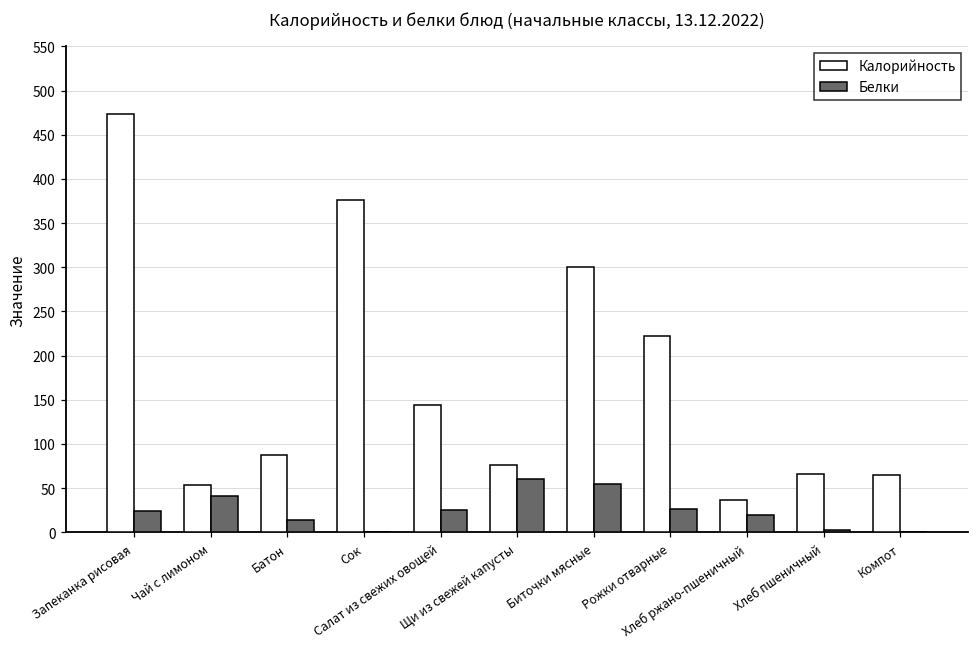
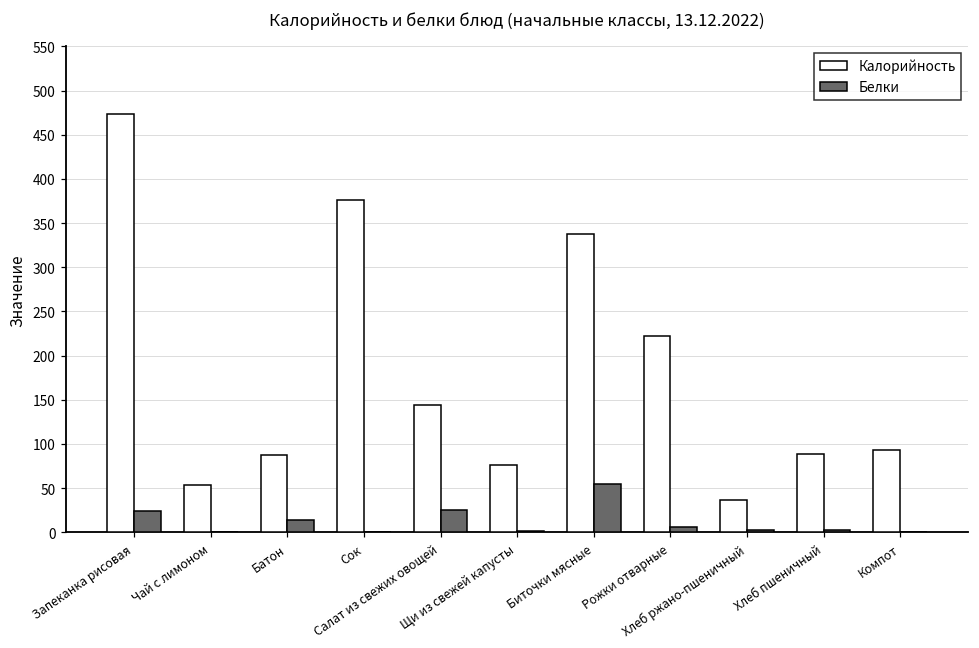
  {
    "Калорийность": {
      "Запеканка рисовая": 470,
      "Чай с лимоном": 50,
      "Батон": 90,
      "Сок": 380,
      "Салат из свежих овощей": 140,
      "Щи из свежей капусты": 80,
-     "Биточки мясные": 300,
+     "Биточки мясные": 340,
      "Рожки отварные": 220,
      "Хлеб ржано-пшеничный": 40,
-     "Хлеб пшеничный": 70,
-     "Компот": 60
+     "Хлеб пшеничный": 90,
+     "Компот": 90
    },
    "Белки": {
      "Запеканка рисовая": 20,
-     "Чай с лимоном": 40,
+     "Чай с лимоном": 0,
      "Батон": 10,
      "Сок": 0,
      "Салат из свежих овощей": 30,
-     "Щи из свежей капусты": 60,
+     "Щи из свежей капусты": 0,
      "Биточки мясные": 60,
-     "Рожки отварные": 30,
-     "Хлеб ржано-пшеничный": 20
+     "Рожки отварные": 10,
+     "Хлеб ржано-пшеничный": 0
    }
  }
